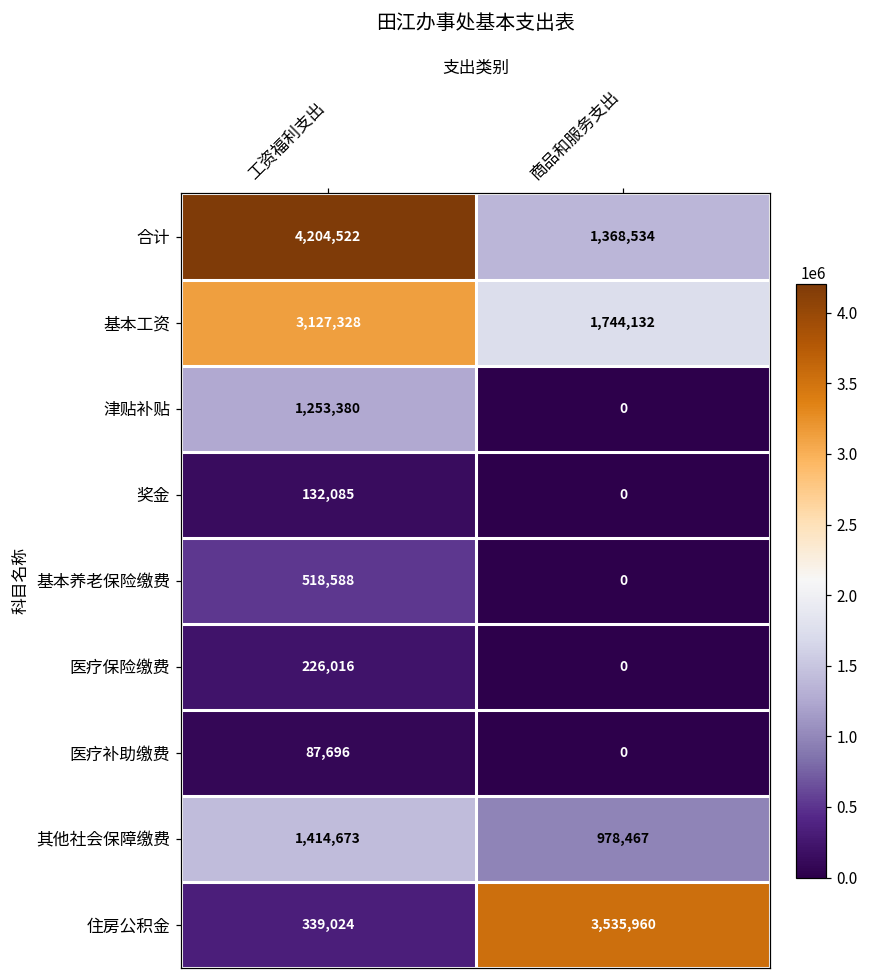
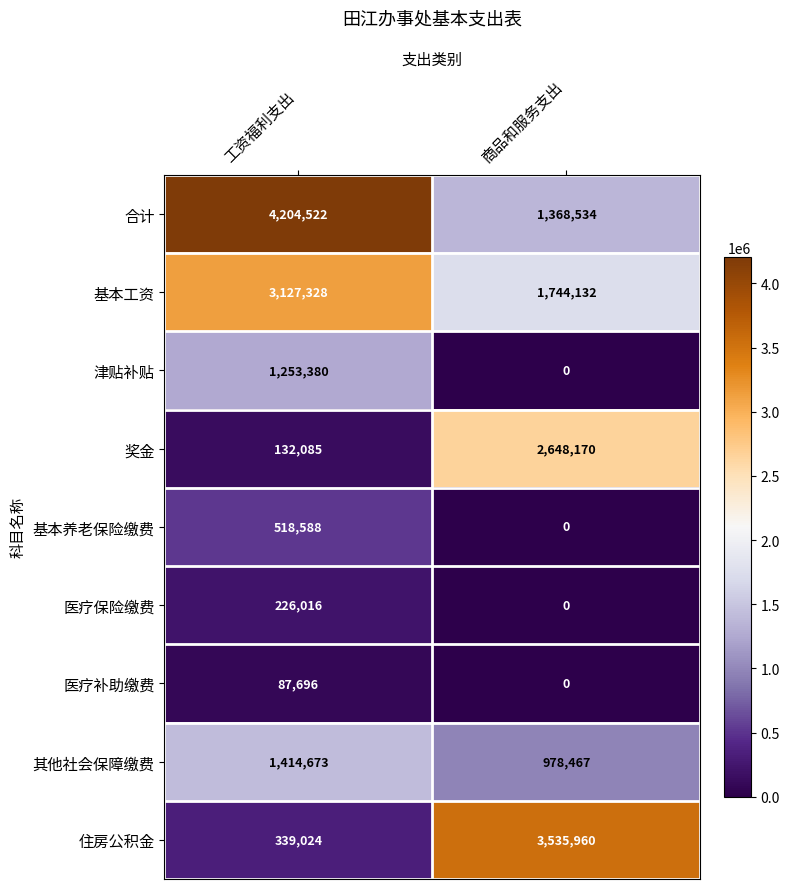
  {
    "合计": {
      "工资福利支出": "4,204,522",
      "商品和服务支出": "1,368,534"
    },
    "基本工资": {
      "工资福利支出": "3,127,328",
      "商品和服务支出": "1,744,132"
    },
    "津贴补贴": {
      "工资福利支出": "1,253,380",
      "商品和服务支出": "0"
    },
    "奖金": {
      "工资福利支出": "132,085",
-     "商品和服务支出": "0"
+     "商品和服务支出": "2,648,170"
    },
    "基本养老保险缴费": {
      "工资福利支出": "518,588",
      "商品和服务支出": "0"
    },
    "医疗保险缴费": {
      "工资福利支出": "226,016",
      "商品和服务支出": "0"
    },
    "医疗补助缴费": {
      "工资福利支出": "87,696",
      "商品和服务支出": "0"
    },
    "其他社会保障缴费": {
      "工资福利支出": "1,414,673",
      "商品和服务支出": "978,467"
    },
    "住房公积金": {
      "工资福利支出": "339,024",
      "商品和服务支出": "3,535,960"
    }
  }
